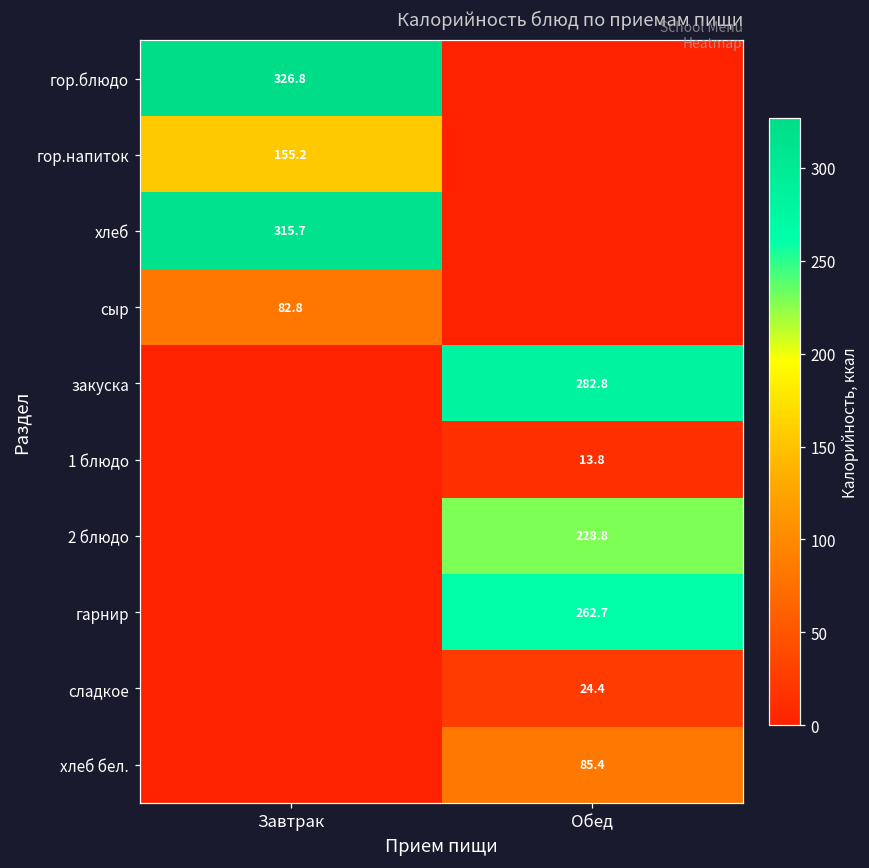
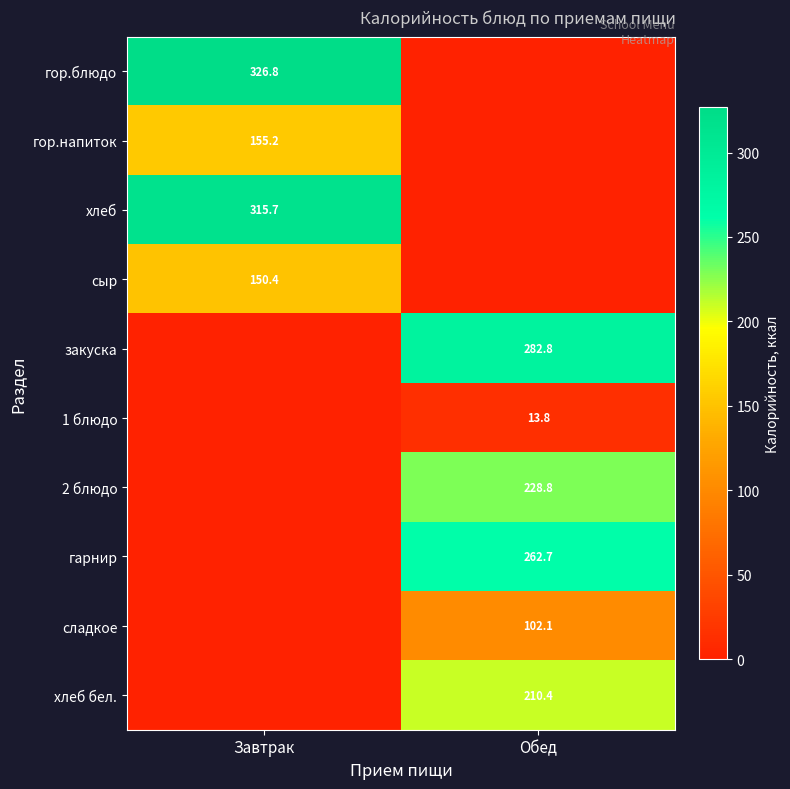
  {
    "гор.блюдо": {
      "Завтрак": 326.8
    },
    "гор.напиток": {
      "Завтрак": 155.2
    },
    "хлеб": {
      "Завтрак": 315.7
    },
    "сыр": {
-     "Завтрак": 82.8
+     "Завтрак": 150.4
    },
    "закуска": {
      "Обед": 282.8
    },
    "1 блюдо": {
      "Обед": 13.8
    },
    "2 блюдо": {
      "Обед": 228.8
    },
    "гарнир": {
      "Обед": 262.7
    },
    "сладкое": {
-     "Обед": 24.4
+     "Обед": 102.1
    },
    "хлеб бел.": {
-     "Обед": 85.4
+     "Обед": 210.4
    }
  }
